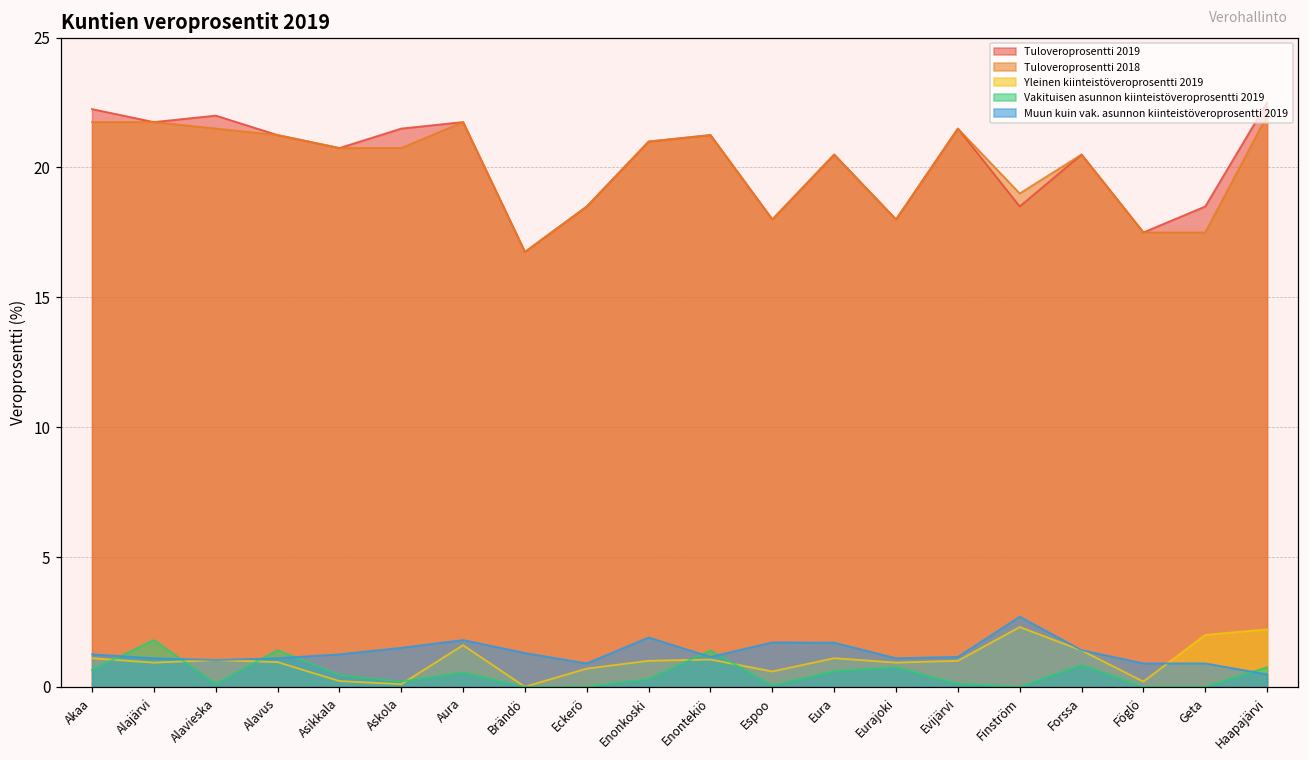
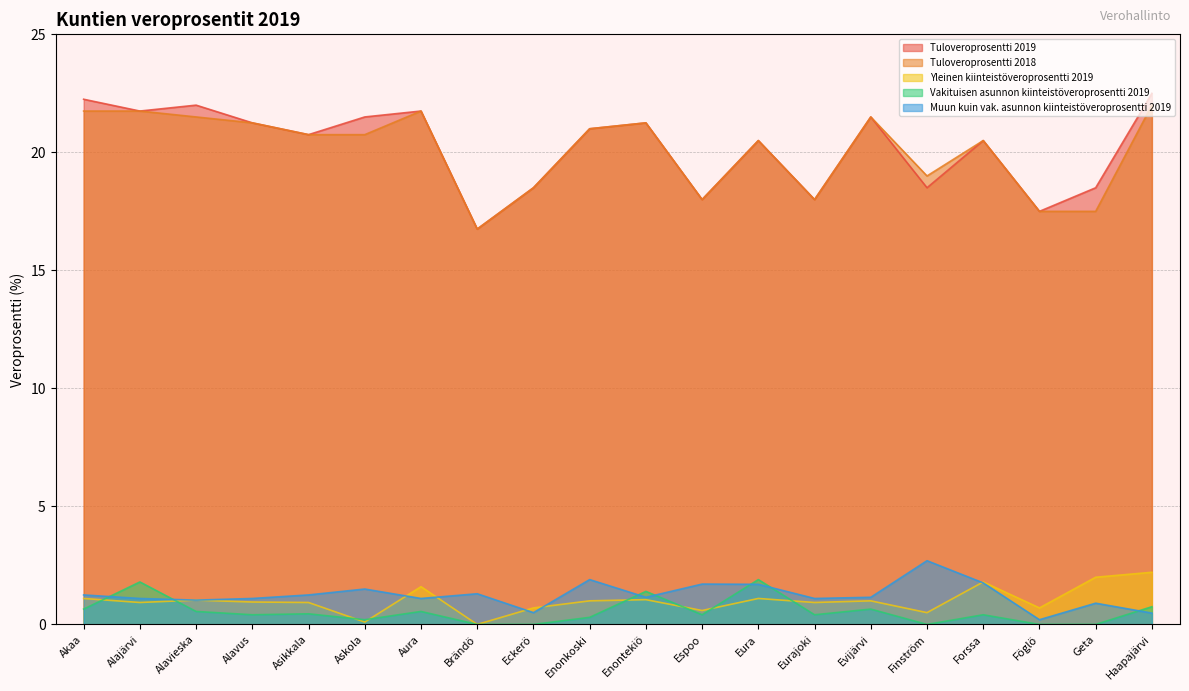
  {
    "Yleinen kiinteistöveroprosentti 2019": {
      "Akaa": 1.1,
      "Alajärvi": 0.9,
      "Alavus": 1.0,
-     "Asikkala": 0.2,
+     "Asikkala": 0.9,
      "Aura": 1.6,
      "Eckerö": 0.7,
      "Enonkoski": 1.0,
      "Espoo": 0.6,
      "Eura": 1.1,
      "Eurajoki": 0.9,
      "Evijärvi": 1.0,
-     "Finström": 2.3,
-     "Forssa": 1.4,
-     "Föglö": 0.2,
+     "Finström": 0.5,
+     "Forssa": 1.8,
+     "Föglö": 0.7,
      "Geta": 2.0,
      "Haapajärvi": 2.2
    },
    "Vakituisen asunnon kiinteistöveroprosentti 2019": {
      "Akaa": 0.7,
      "Alajärvi": 1.8,
-     "Alavieska": 0.1,
-     "Alavus": 1.4,
+     "Alavieska": 0.6,
+     "Alavus": 0.4,
      "Asikkala": 0.5,
      "Aura": 0.6,
      "Eckerö": 0.0,
      "Enonkoski": 0.3,
      "Enontekiö": 1.4,
-     "Espoo": 0.1,
-     "Eura": 0.6,
-     "Eurajoki": 0.8,
-     "Evijärvi": 0.1,
+     "Espoo": 0.4,
+     "Eura": 1.9,
+     "Eurajoki": 0.4,
+     "Evijärvi": 0.7,
      "Finström": 0.0,
-     "Forssa": 0.8,
+     "Forssa": 0.4,
      "Föglö": 0.0,
      "Geta": 0.0,
      "Haapajärvi": 0.8
    },
    "Muun kuin vak. asunnon kiinteistöveroprosentti 2019": {
      "Akaa": 1.3,
      "Alajärvi": 1.1,
      "Alavus": 1.1,
      "Asikkala": 1.3,
      "Askola": 1.5,
-     "Aura": 1.8,
+     "Aura": 1.1,
      "Brändö": 1.3,
-     "Eckerö": 0.9,
+     "Eckerö": 0.5,
      "Enonkoski": 1.9,
      "Espoo": 1.7,
      "Eura": 1.7,
      "Eurajoki": 1.1,
      "Evijärvi": 1.2,
      "Finström": 2.7,
-     "Forssa": 1.4,
-     "Föglö": 0.9,
+     "Forssa": 1.8,
+     "Föglö": 0.2,
      "Geta": 0.9,
      "Haapajärvi": 0.5
    }
  }
